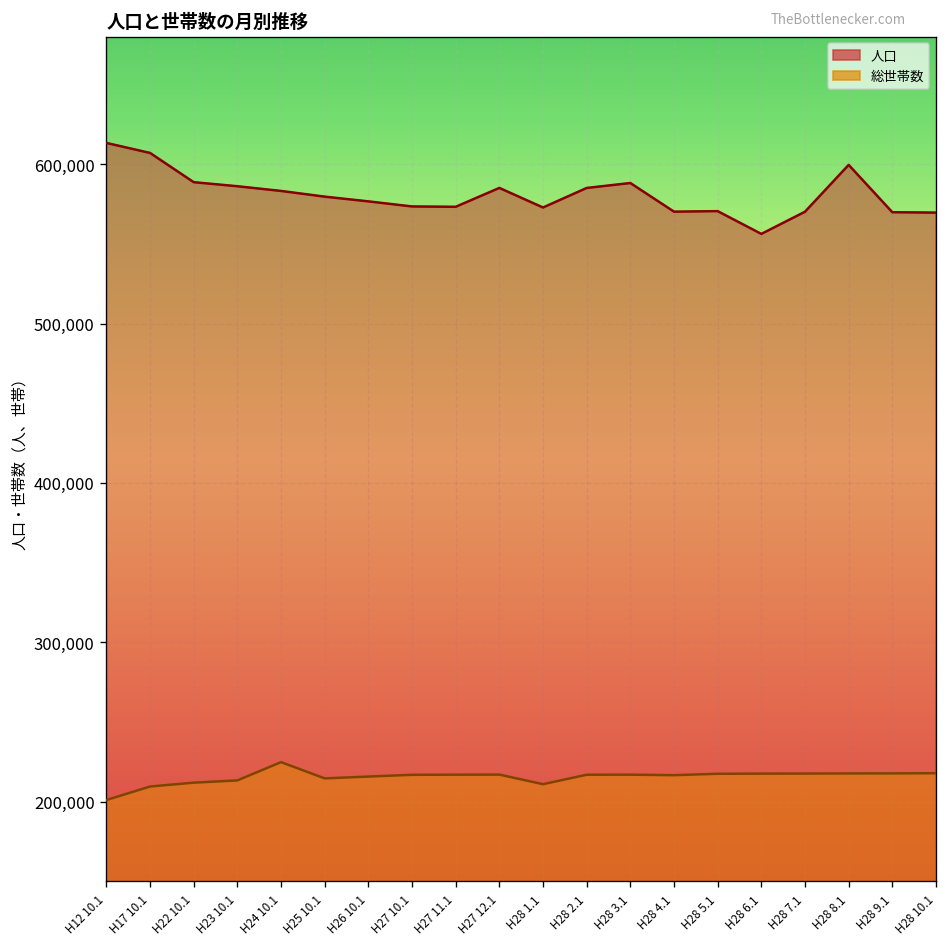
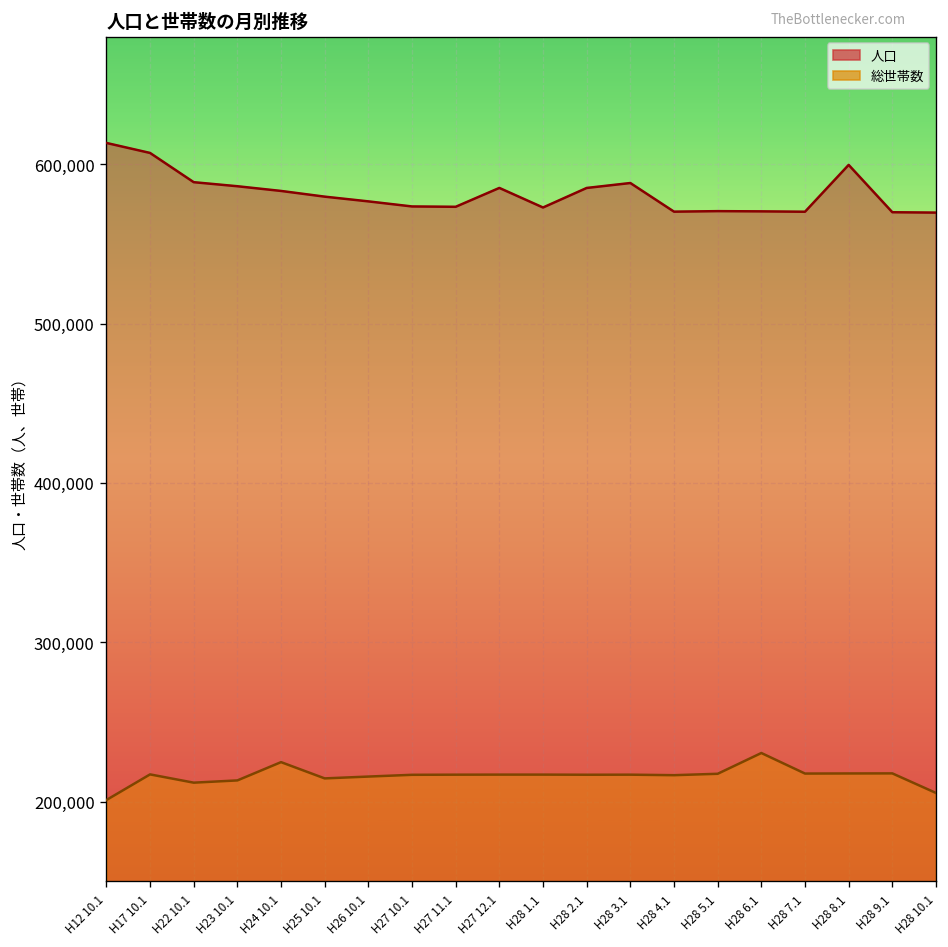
  {
    "人口": {
      "H12 10.1": "613,000",
      "H17 10.1": "607,000",
      "H22 10.1": "589,000",
      "H23 10.1": "586,000",
      "H24 10.1": "583,000",
      "H25 10.1": "580,000",
      "H26 10.1": "577,000",
      "H27 10.1": "573,000",
      "H27 11.1": "573,000",
      "H27 12.1": "585,000",
      "H28 1.1": "573,000",
      "H28 2.1": "585,000",
      "H28 3.1": "588,000",
      "H28 4.1": "570,000",
      "H28 5.1": "571,000",
-     "H28 6.1": "556,000",
+     "H28 6.1": "570,000",
      "H28 7.1": "570,000",
      "H28 8.1": "600,000",
      "H28 9.1": "570,000",
      "H28 10.1": "570,000"
    },
    "総世帯数": {
      "H12 10.1": "201,000",
-     "H17 10.1": "210,000",
+     "H17 10.1": "217,000",
      "H22 10.1": "212,000",
      "H23 10.1": "213,000",
      "H24 10.1": "225,000",
      "H25 10.1": "215,000",
      "H26 10.1": "216,000",
      "H27 10.1": "217,000",
      "H27 11.1": "217,000",
      "H27 12.1": "217,000",
-     "H28 1.1": "211,000",
+     "H28 1.1": "217,000",
      "H28 2.1": "217,000",
      "H28 3.1": "217,000",
      "H28 4.1": "217,000",
      "H28 5.1": "218,000",
-     "H28 6.1": "218,000",
+     "H28 6.1": "231,000",
      "H28 7.1": "218,000",
      "H28 8.1": "218,000",
      "H28 9.1": "218,000",
-     "H28 10.1": "218,000"
+     "H28 10.1": "205,000"
    }
  }
